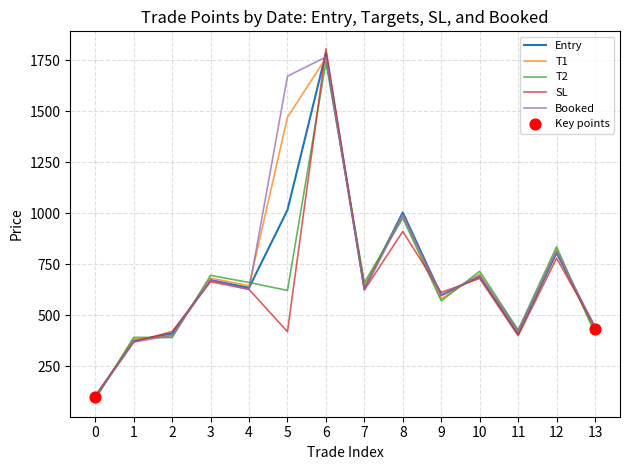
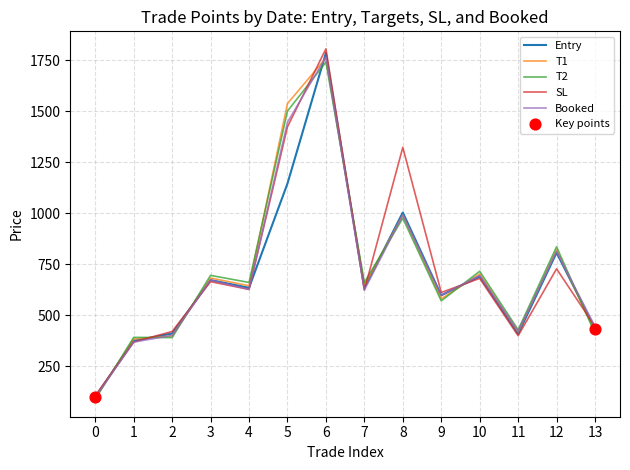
  {
    "Entry": {
-     "5": 1020,
+     "5": 1150,
      "6": 1790,
      "8": 1000
    },
    "T1": {
-     "5": 1470
+     "5": 1540
    },
    "T2": {
      "3": 700,
      "4": 660,
-     "5": 620,
+     "5": 1500,
      "6": 1740,
      "7": 660,
      "8": 980,
      "10": 720,
      "12": 840
    },
    "SL": {
-     "5": 420,
+     "5": 1420,
      "6": 1810,
-     "8": 910,
+     "8": 1320,
      "9": 610,
-     "12": 780
+     "12": 730
    },
    "Booked": {
-     "5": 1670
+     "5": 1450
    }
  }
